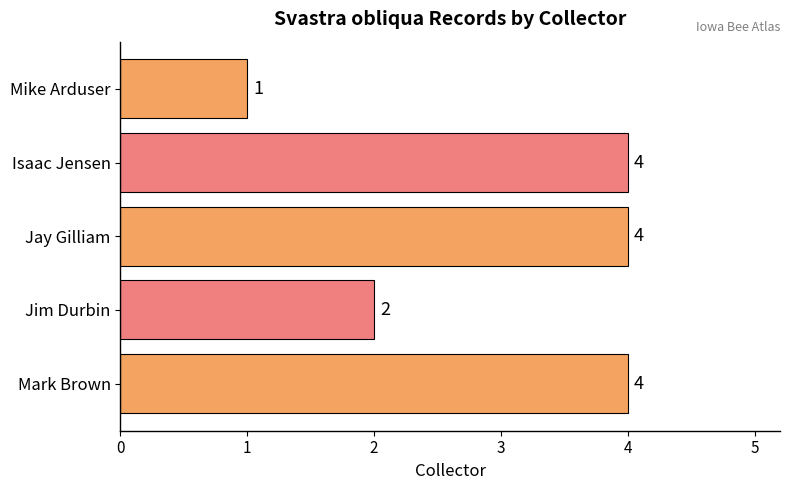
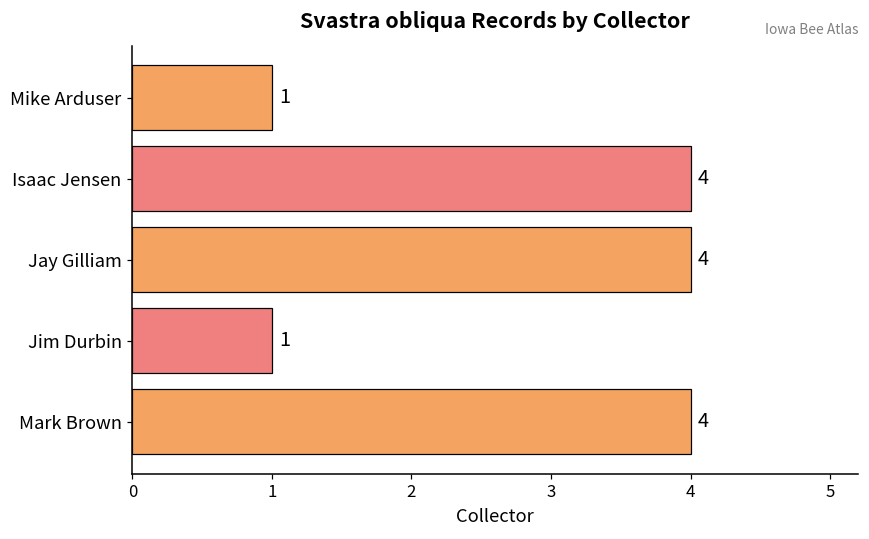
  {
    "Mike Arduser": 1,
    "Isaac Jensen": 4,
    "Jay Gilliam": 4,
-   "Jim Durbin": 2,
+   "Jim Durbin": 1,
    "Mark Brown": 4
  }
